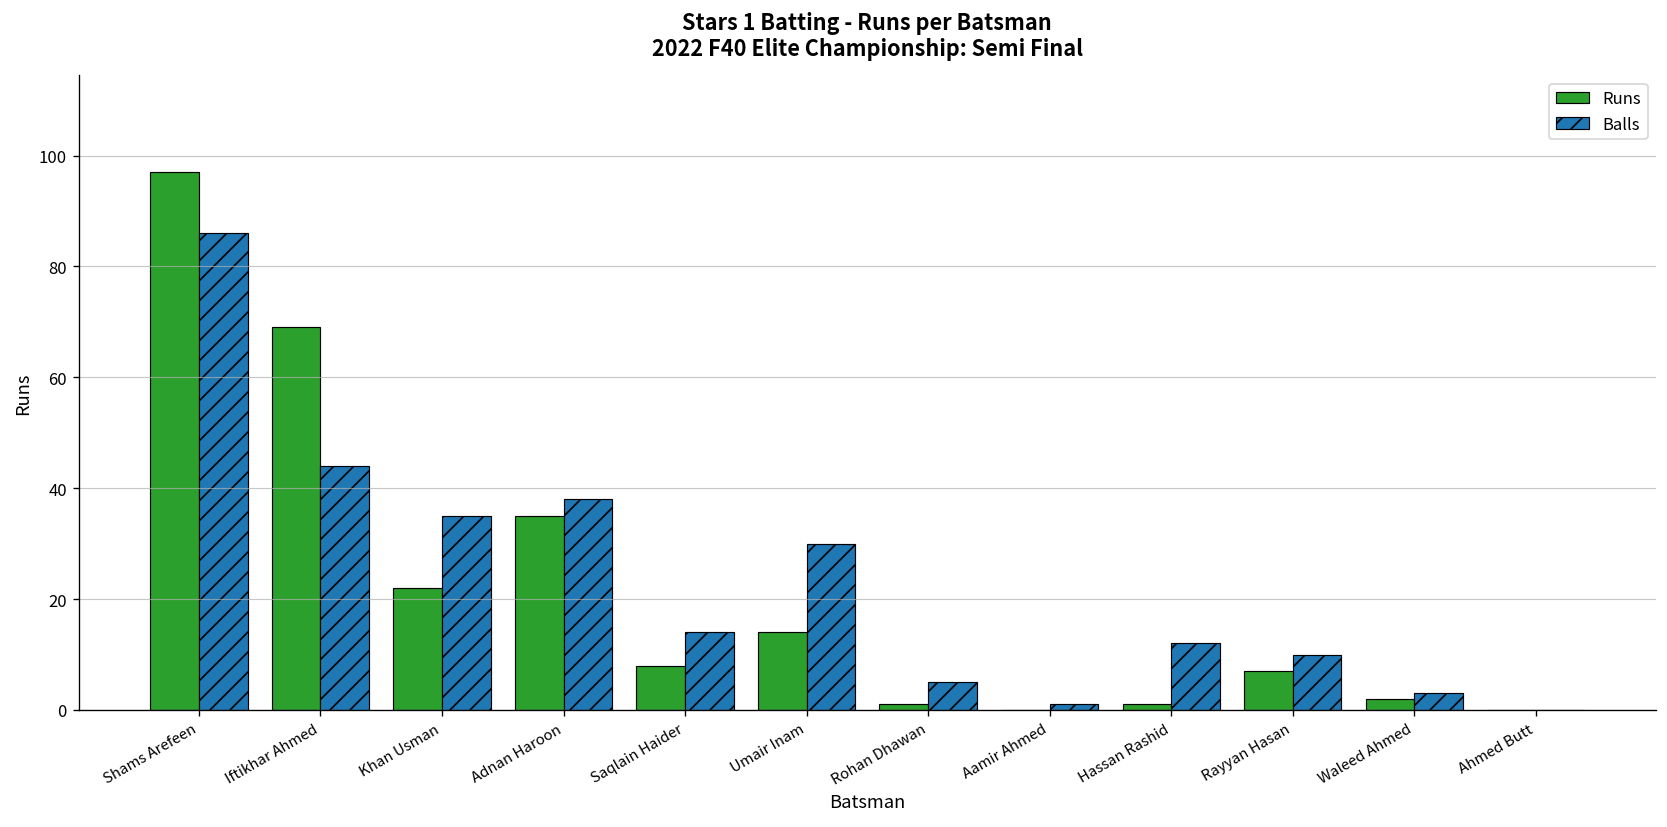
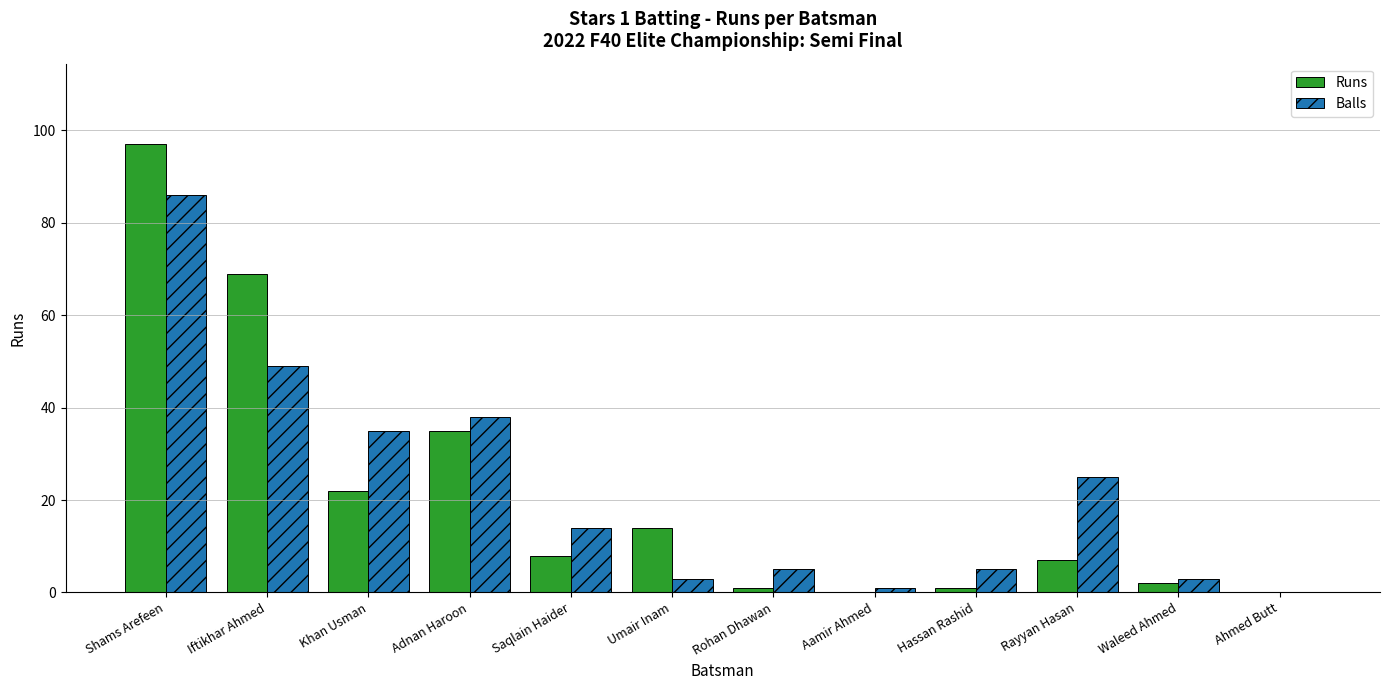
  {
    "Runs": {
      "Shams Arefeen": 97,
      "Iftikhar Ahmed": 69,
      "Khan Usman": 22,
      "Adnan Haroon": 35,
      "Saqlain Haider": 8,
      "Umair Inam": 14,
      "Rohan Dhawan": 1,
      "Aamir Ahmed": 0,
      "Hassan Rashid": 1,
      "Rayyan Hasan": 7,
      "Waleed Ahmed": 2,
      "Ahmed Butt": 0
    },
    "Balls": {
      "Shams Arefeen": 86,
-     "Iftikhar Ahmed": 44,
+     "Iftikhar Ahmed": 49,
      "Khan Usman": 35,
      "Adnan Haroon": 38,
      "Saqlain Haider": 14,
-     "Umair Inam": 30,
+     "Umair Inam": 3,
      "Rohan Dhawan": 5,
      "Aamir Ahmed": 1,
-     "Hassan Rashid": 12,
-     "Rayyan Hasan": 10,
+     "Hassan Rashid": 5,
+     "Rayyan Hasan": 25,
      "Waleed Ahmed": 3,
      "Ahmed Butt": 0
    }
  }
